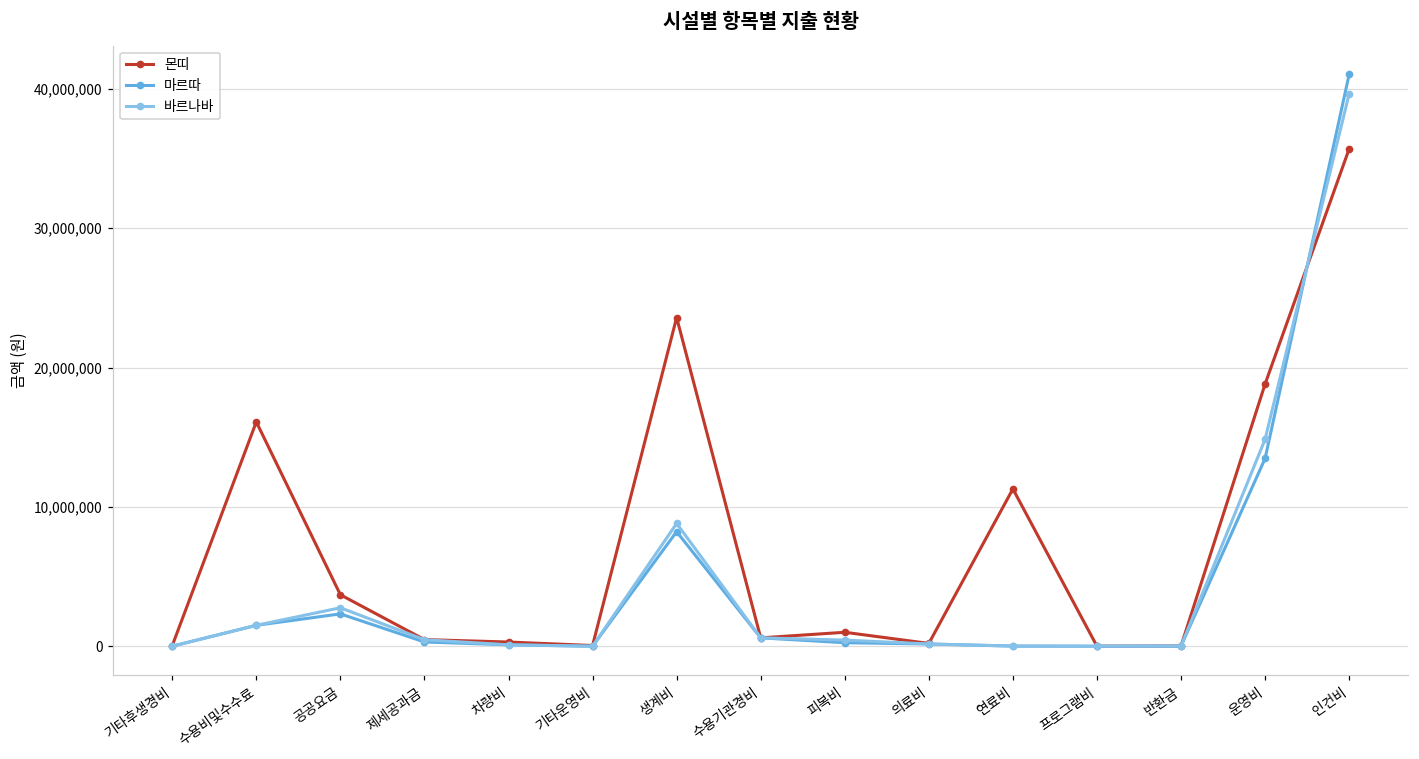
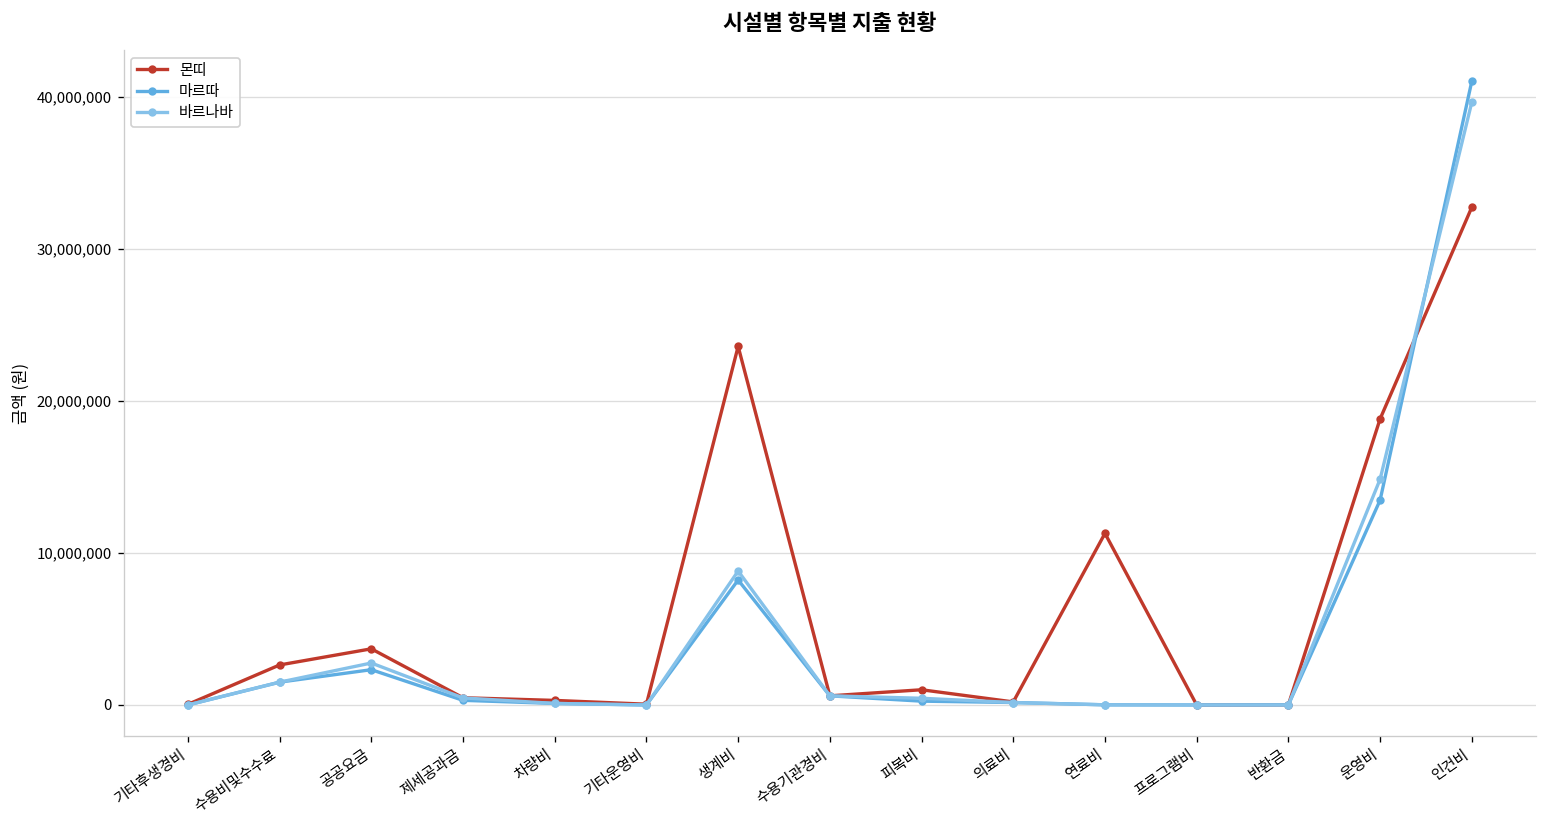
  {
    "몬띠": {
-     "수용비및수수료": "16,100,000",
+     "수용비및수수료": "2,600,000",
      "공공요금": "3,700,000",
      "생계비": "23,600,000",
      "피복비": "1,000,000",
      "연료비": "11,300,000",
      "운영비": "18,800,000",
-     "인건비": "35,700,000"
+     "인건비": "32,700,000"
    }
  }
